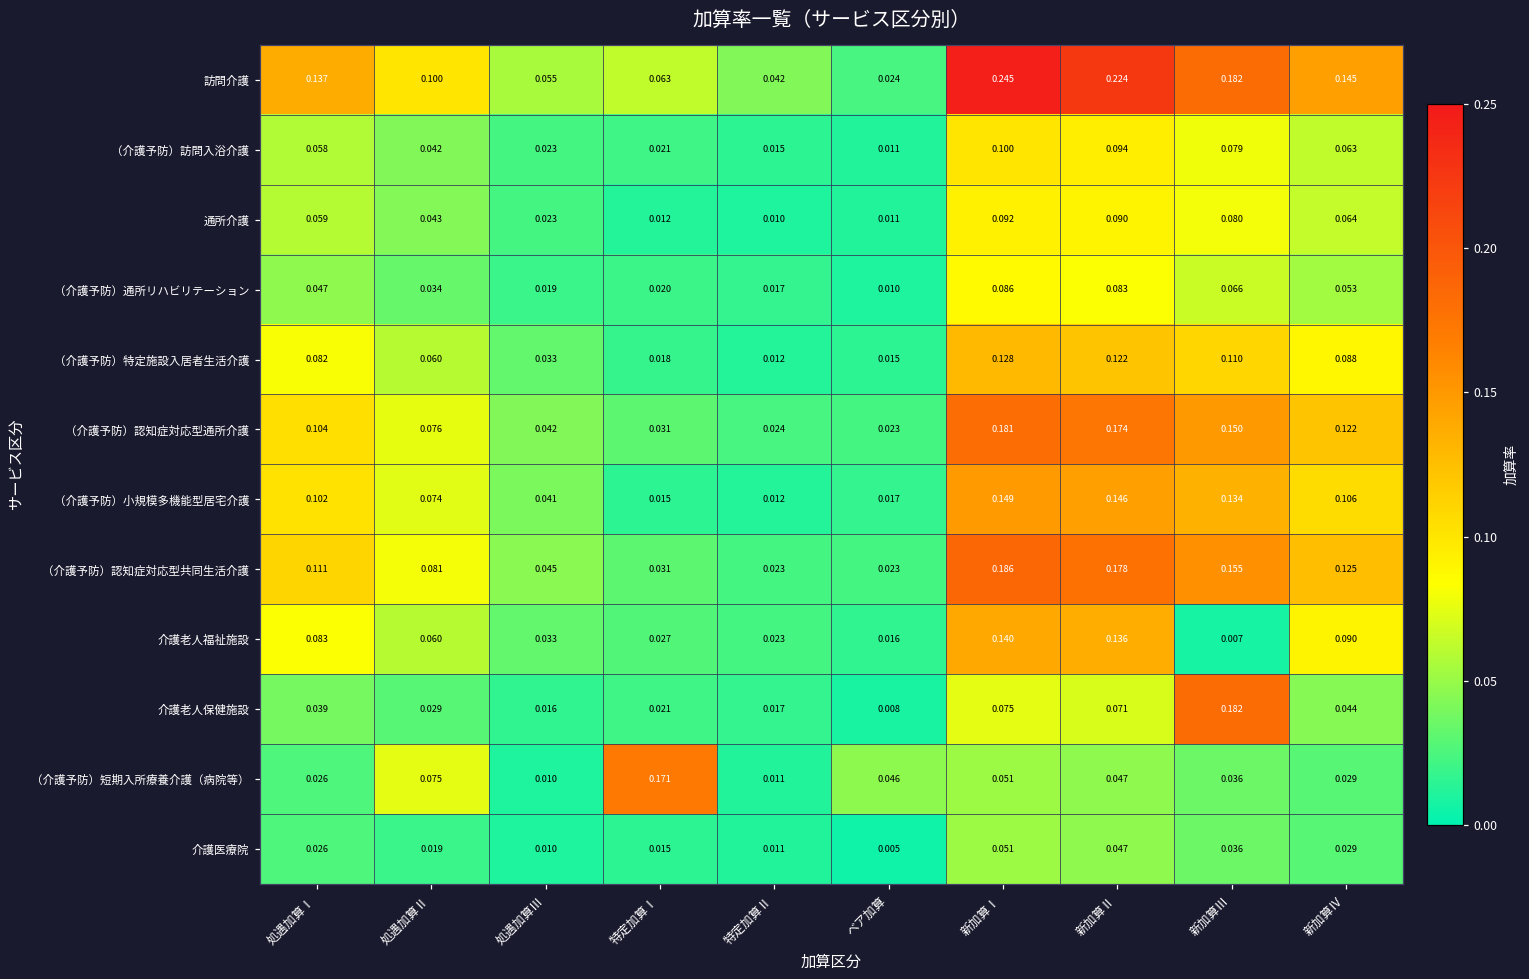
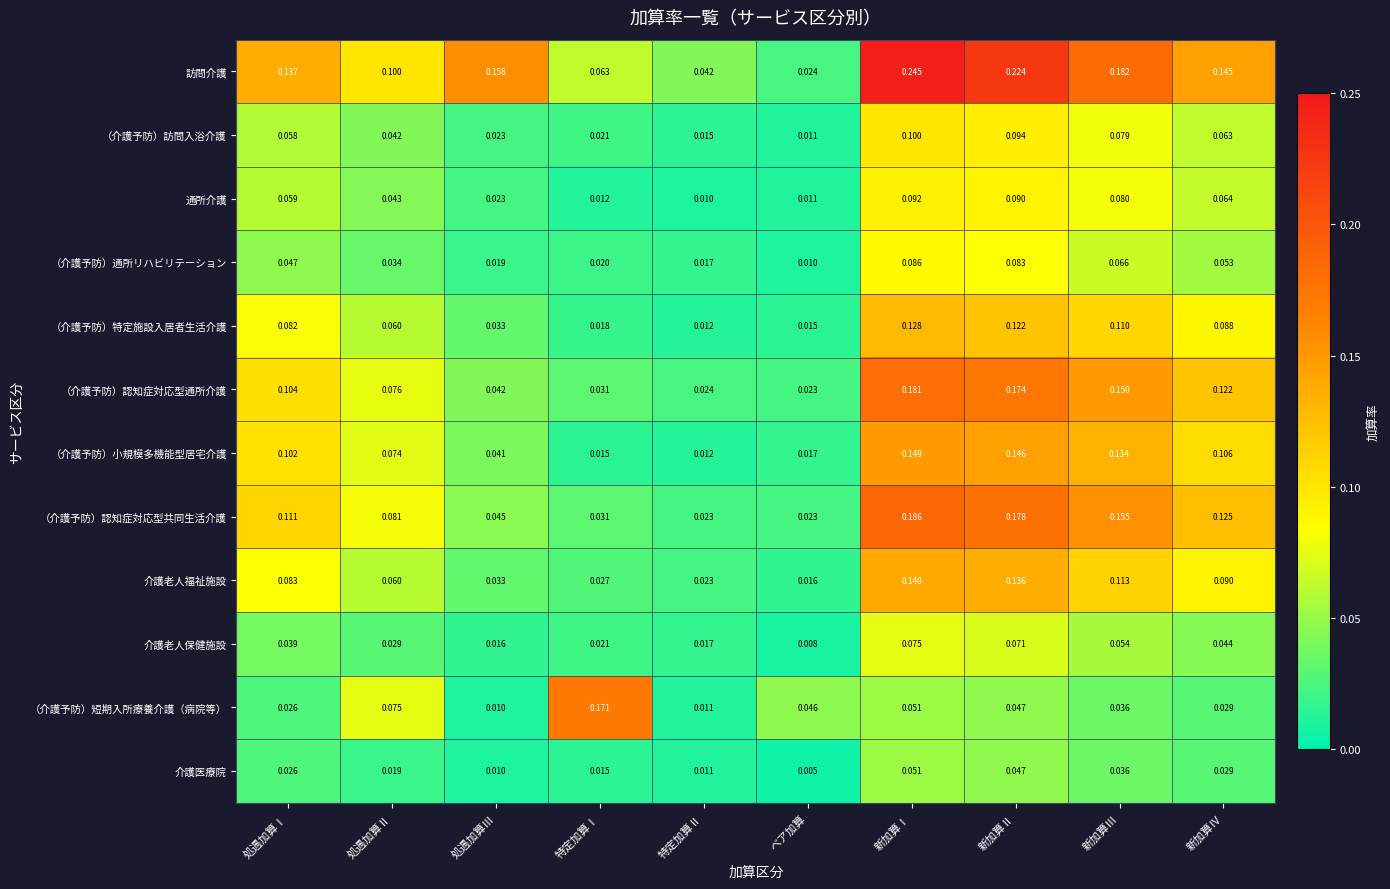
  {
    "訪問介護": {
      "処遇加算Ⅰ": 0.137,
      "処遇加算Ⅱ": 0.100,
-     "処遇加算Ⅲ": 0.055,
+     "処遇加算Ⅲ": 0.158,
      "特定加算Ⅰ": 0.063,
      "特定加算Ⅱ": 0.042,
      "ベア加算": 0.024,
      "新加算Ⅰ": 0.245,
      "新加算Ⅱ": 0.224,
      "新加算Ⅲ": 0.182,
      "新加算Ⅳ": 0.145
    },
    "（介護予防）訪問入浴介護": {
      "処遇加算Ⅰ": 0.058,
      "処遇加算Ⅱ": 0.042,
      "処遇加算Ⅲ": 0.023,
      "特定加算Ⅰ": 0.021,
      "特定加算Ⅱ": 0.015,
      "ベア加算": 0.011,
      "新加算Ⅰ": 0.100,
      "新加算Ⅱ": 0.094,
      "新加算Ⅲ": 0.079,
      "新加算Ⅳ": 0.063
    },
    "通所介護": {
      "処遇加算Ⅰ": 0.059,
      "処遇加算Ⅱ": 0.043,
      "処遇加算Ⅲ": 0.023,
      "特定加算Ⅰ": 0.012,
      "特定加算Ⅱ": 0.010,
      "ベア加算": 0.011,
      "新加算Ⅰ": 0.092,
      "新加算Ⅱ": 0.090,
      "新加算Ⅲ": 0.080,
      "新加算Ⅳ": 0.064
    },
    "（介護予防）通所リハビリテーション": {
      "処遇加算Ⅰ": 0.047,
      "処遇加算Ⅱ": 0.034,
      "処遇加算Ⅲ": 0.019,
      "特定加算Ⅰ": 0.020,
      "特定加算Ⅱ": 0.017,
      "ベア加算": 0.010,
      "新加算Ⅰ": 0.086,
      "新加算Ⅱ": 0.083,
      "新加算Ⅲ": 0.066,
      "新加算Ⅳ": 0.053
    },
    "（介護予防）特定施設入居者生活介護": {
      "処遇加算Ⅰ": 0.082,
      "処遇加算Ⅱ": 0.060,
      "処遇加算Ⅲ": 0.033,
      "特定加算Ⅰ": 0.018,
      "特定加算Ⅱ": 0.012,
      "ベア加算": 0.015,
      "新加算Ⅰ": 0.128,
      "新加算Ⅱ": 0.122,
      "新加算Ⅲ": 0.110,
      "新加算Ⅳ": 0.088
    },
    "（介護予防）認知症対応型通所介護": {
      "処遇加算Ⅰ": 0.104,
      "処遇加算Ⅱ": 0.076,
      "処遇加算Ⅲ": 0.042,
      "特定加算Ⅰ": 0.031,
      "特定加算Ⅱ": 0.024,
      "ベア加算": 0.023,
      "新加算Ⅰ": 0.181,
      "新加算Ⅱ": 0.174,
      "新加算Ⅲ": 0.150,
      "新加算Ⅳ": 0.122
    },
    "（介護予防）小規模多機能型居宅介護": {
      "処遇加算Ⅰ": 0.102,
      "処遇加算Ⅱ": 0.074,
      "処遇加算Ⅲ": 0.041,
      "特定加算Ⅰ": 0.015,
      "特定加算Ⅱ": 0.012,
      "ベア加算": 0.017,
      "新加算Ⅰ": 0.149,
      "新加算Ⅱ": 0.146,
      "新加算Ⅲ": 0.134,
      "新加算Ⅳ": 0.106
    },
    "（介護予防）認知症対応型共同生活介護": {
      "処遇加算Ⅰ": 0.111,
      "処遇加算Ⅱ": 0.081,
      "処遇加算Ⅲ": 0.045,
      "特定加算Ⅰ": 0.031,
      "特定加算Ⅱ": 0.023,
      "ベア加算": 0.023,
      "新加算Ⅰ": 0.186,
      "新加算Ⅱ": 0.178,
      "新加算Ⅲ": 0.155,
      "新加算Ⅳ": 0.125
    },
    "介護老人福祉施設": {
      "処遇加算Ⅰ": 0.083,
      "処遇加算Ⅱ": 0.060,
      "処遇加算Ⅲ": 0.033,
      "特定加算Ⅰ": 0.027,
      "特定加算Ⅱ": 0.023,
      "ベア加算": 0.016,
      "新加算Ⅰ": 0.140,
      "新加算Ⅱ": 0.136,
-     "新加算Ⅲ": 0.007,
+     "新加算Ⅲ": 0.113,
      "新加算Ⅳ": 0.090
    },
    "介護老人保健施設": {
      "処遇加算Ⅰ": 0.039,
      "処遇加算Ⅱ": 0.029,
      "処遇加算Ⅲ": 0.016,
      "特定加算Ⅰ": 0.021,
      "特定加算Ⅱ": 0.017,
      "ベア加算": 0.008,
      "新加算Ⅰ": 0.075,
      "新加算Ⅱ": 0.071,
-     "新加算Ⅲ": 0.182,
+     "新加算Ⅲ": 0.054,
      "新加算Ⅳ": 0.044
    },
    "（介護予防）短期入所療養介護（病院等）": {
      "処遇加算Ⅰ": 0.026,
      "処遇加算Ⅱ": 0.075,
      "処遇加算Ⅲ": 0.010,
      "特定加算Ⅰ": 0.171,
      "特定加算Ⅱ": 0.011,
      "ベア加算": 0.046,
      "新加算Ⅰ": 0.051,
      "新加算Ⅱ": 0.047,
      "新加算Ⅲ": 0.036,
      "新加算Ⅳ": 0.029
    },
    "介護医療院": {
      "処遇加算Ⅰ": 0.026,
      "処遇加算Ⅱ": 0.019,
      "処遇加算Ⅲ": 0.010,
      "特定加算Ⅰ": 0.015,
      "特定加算Ⅱ": 0.011,
      "ベア加算": 0.005,
      "新加算Ⅰ": 0.051,
      "新加算Ⅱ": 0.047,
      "新加算Ⅲ": 0.036,
      "新加算Ⅳ": 0.029
    }
  }
